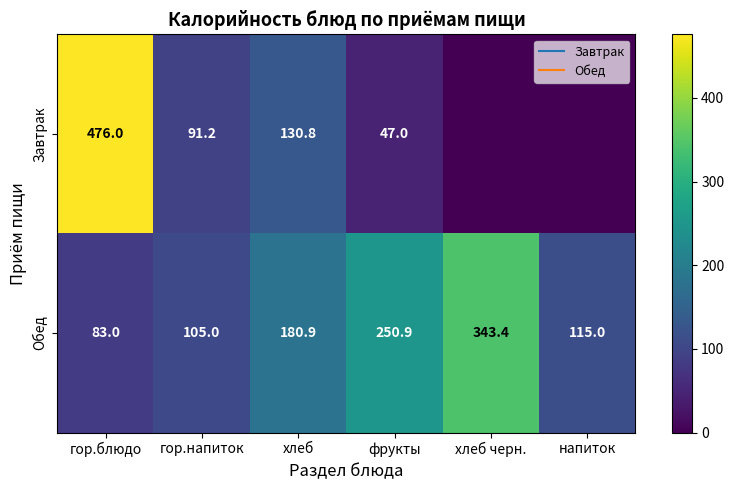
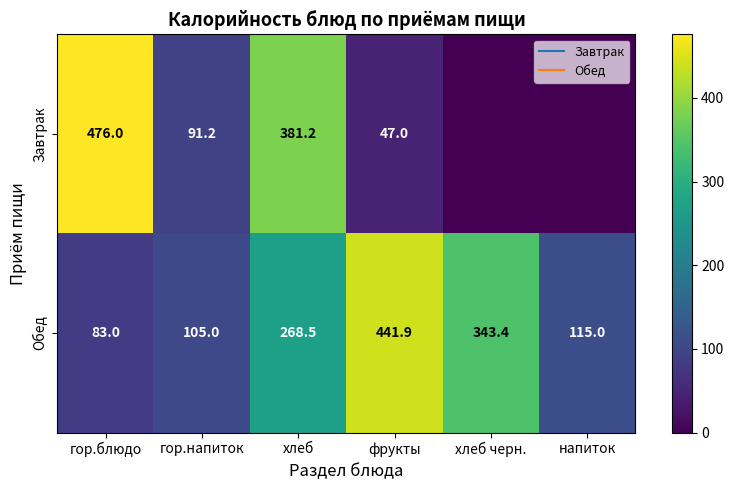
  {
    "Завтрак": {
      "гор.блюдо": 476.0,
      "гор.напиток": 91.2,
-     "хлеб": 130.8,
+     "хлеб": 381.2,
      "фрукты": 47.0
    },
    "Обед": {
      "гор.блюдо": 83.0,
      "гор.напиток": 105.0,
-     "хлеб": 180.9,
-     "фрукты": 250.9,
+     "хлеб": 268.5,
+     "фрукты": 441.9,
      "хлеб черн.": 343.4,
      "напиток": 115.0
    }
  }
